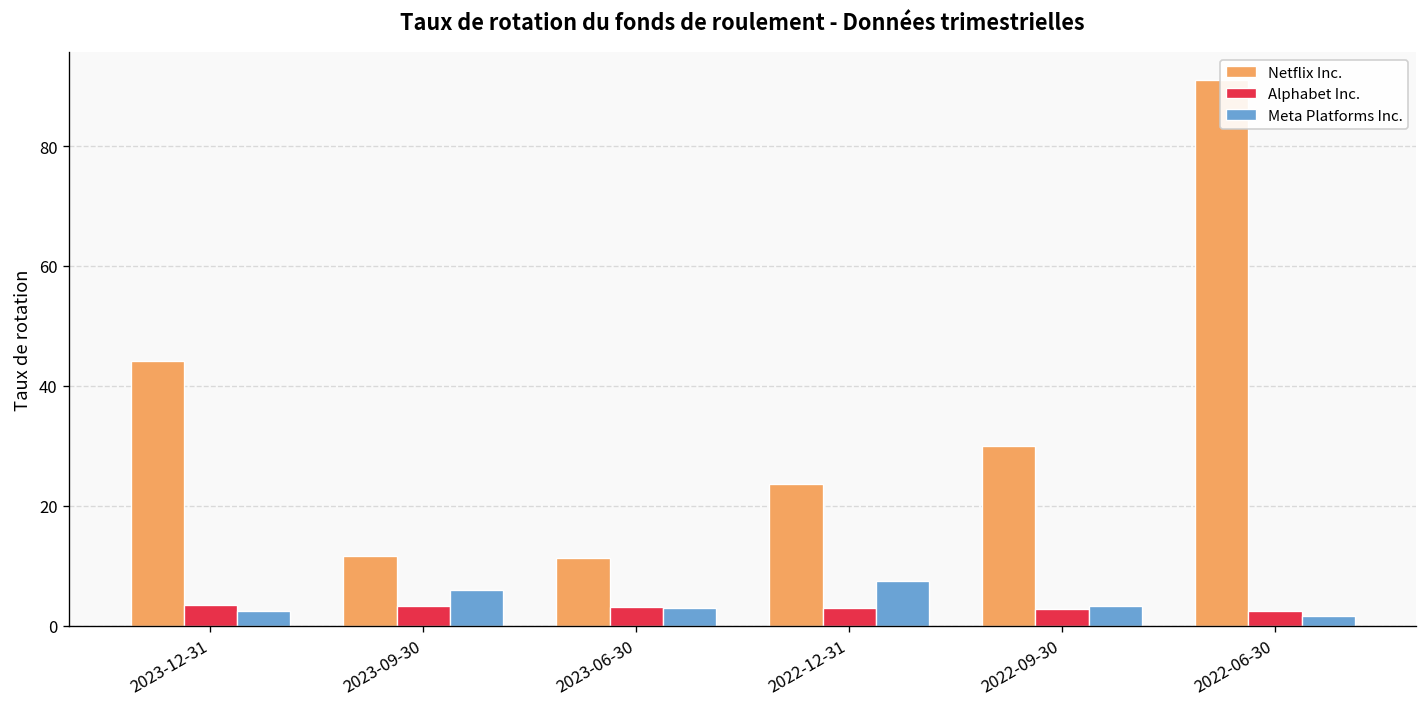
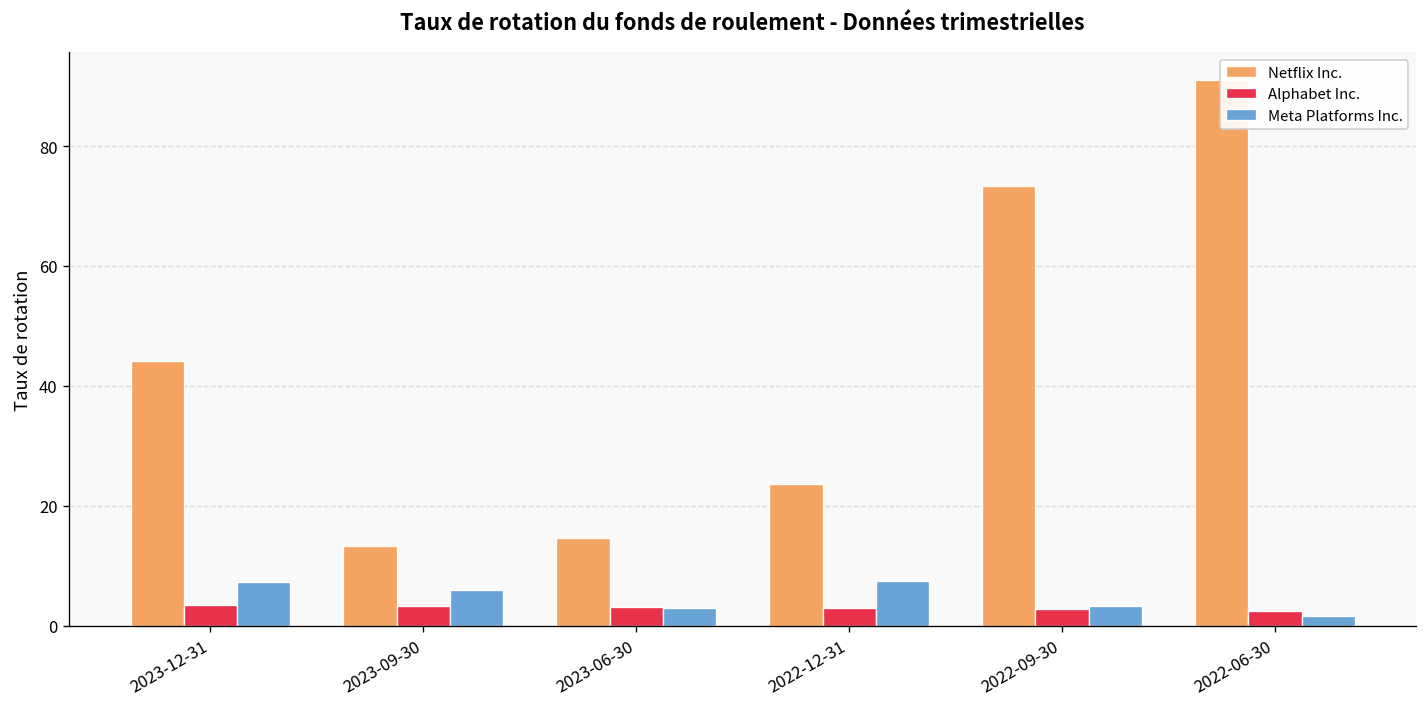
  {
    "Netflix Inc.": {
      "2023-12-31": 44,
-     "2023-09-30": 12,
-     "2023-06-30": 11,
+     "2023-09-30": 13,
+     "2023-06-30": 15,
      "2022-12-31": 24,
-     "2022-09-30": 30
+     "2022-09-30": 73
    },
    "Alphabet Inc.": {
      "2023-12-31": 3,
      "2023-09-30": 3,
      "2023-06-30": 3,
      "2022-12-31": 3,
      "2022-09-30": 3,
      "2022-06-30": 3
    },
    "Meta Platforms Inc.": {
-     "2023-12-31": 3,
+     "2023-12-31": 7,
      "2023-09-30": 6,
      "2023-06-30": 3,
      "2022-12-31": 7,
      "2022-09-30": 3,
      "2022-06-30": 2
    }
  }
